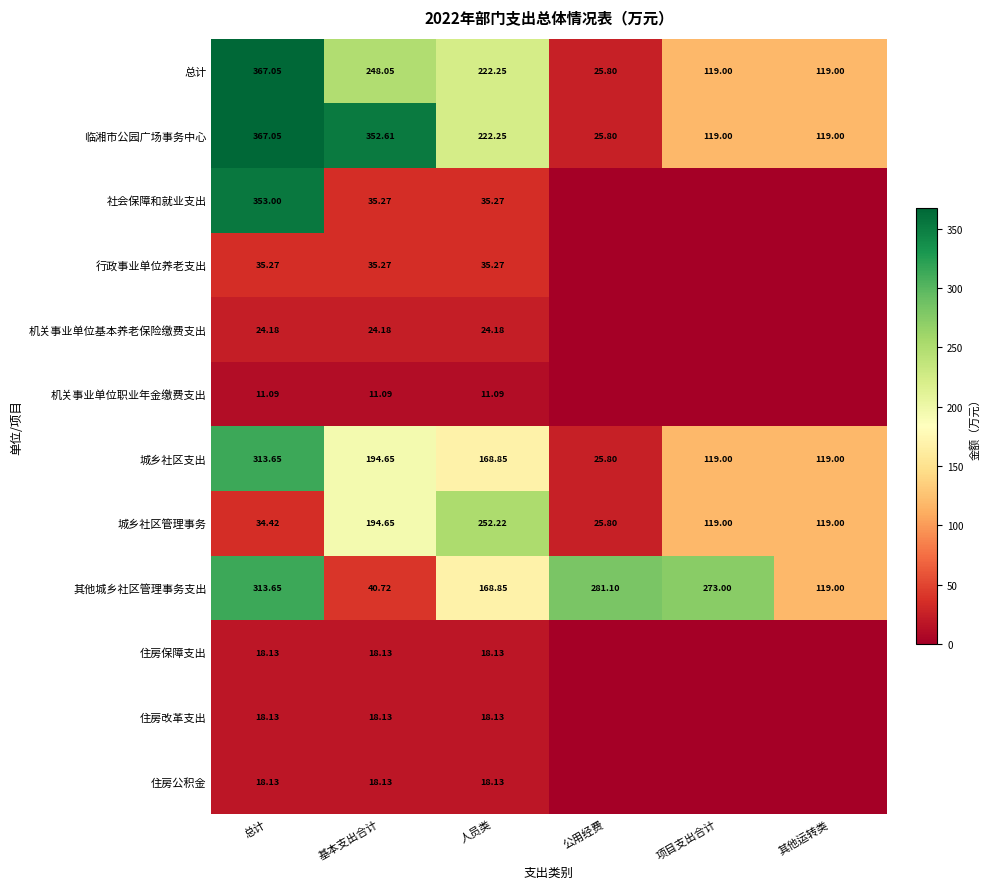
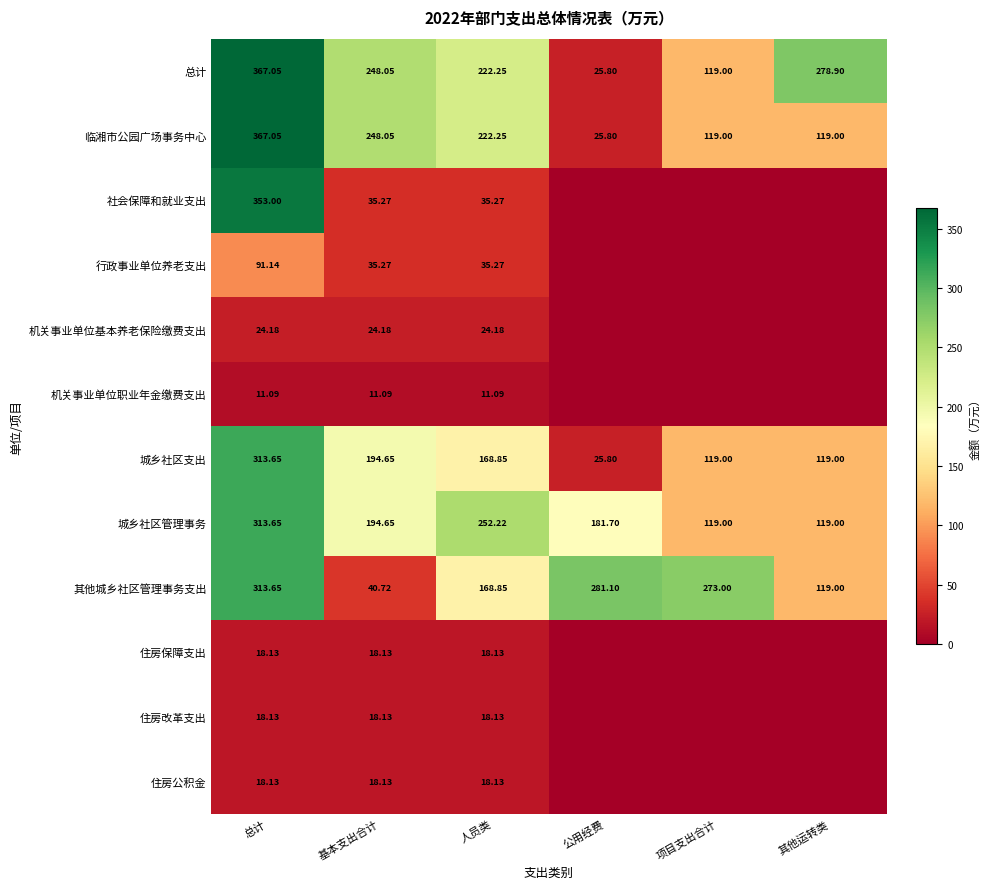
  {
    "总计": {
      "总计": 367.05,
      "基本支出合计": 248.05,
      "人员类": 222.25,
      "公用经费": 25.80,
      "项目支出合计": 119.00,
-     "其他运转类": 119.00
+     "其他运转类": 278.90
    },
    "临湘市公园广场事务中心": {
      "总计": 367.05,
-     "基本支出合计": 352.61,
+     "基本支出合计": 248.05,
      "人员类": 222.25,
      "公用经费": 25.80,
      "项目支出合计": 119.00,
      "其他运转类": 119.00
    },
    "社会保障和就业支出": {
      "总计": 353.00,
      "基本支出合计": 35.27,
      "人员类": 35.27
    },
    "行政事业单位养老支出": {
-     "总计": 35.27,
+     "总计": 91.14,
      "基本支出合计": 35.27,
      "人员类": 35.27
    },
    "机关事业单位基本养老保险缴费支出": {
      "总计": 24.18,
      "基本支出合计": 24.18,
      "人员类": 24.18
    },
    "机关事业单位职业年金缴费支出": {
      "总计": 11.09,
      "基本支出合计": 11.09,
      "人员类": 11.09
    },
    "城乡社区支出": {
      "总计": 313.65,
      "基本支出合计": 194.65,
      "人员类": 168.85,
      "公用经费": 25.80,
      "项目支出合计": 119.00,
      "其他运转类": 119.00
    },
    "城乡社区管理事务": {
-     "总计": 34.42,
+     "总计": 313.65,
      "基本支出合计": 194.65,
      "人员类": 252.22,
-     "公用经费": 25.80,
+     "公用经费": 181.70,
      "项目支出合计": 119.00,
      "其他运转类": 119.00
    },
    "其他城乡社区管理事务支出": {
      "总计": 313.65,
      "基本支出合计": 40.72,
      "人员类": 168.85,
      "公用经费": 281.10,
      "项目支出合计": 273.00,
      "其他运转类": 119.00
    },
    "住房保障支出": {
      "总计": 18.13,
      "基本支出合计": 18.13,
      "人员类": 18.13
    },
    "住房改革支出": {
      "总计": 18.13,
      "基本支出合计": 18.13,
      "人员类": 18.13
    },
    "住房公积金": {
      "总计": 18.13,
      "基本支出合计": 18.13,
      "人员类": 18.13
    }
  }
